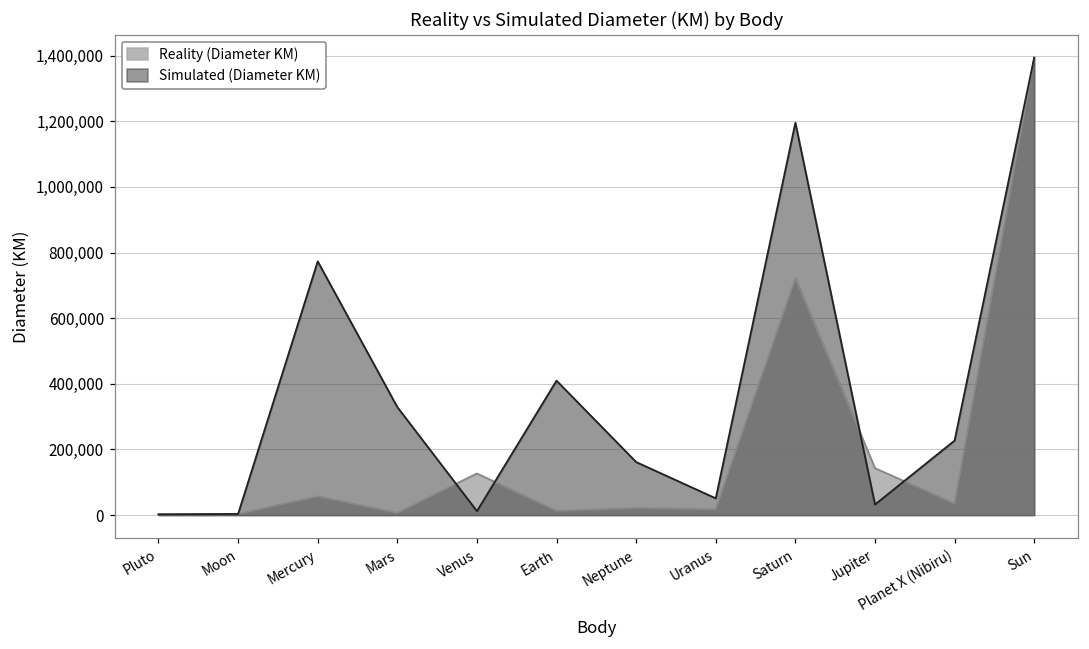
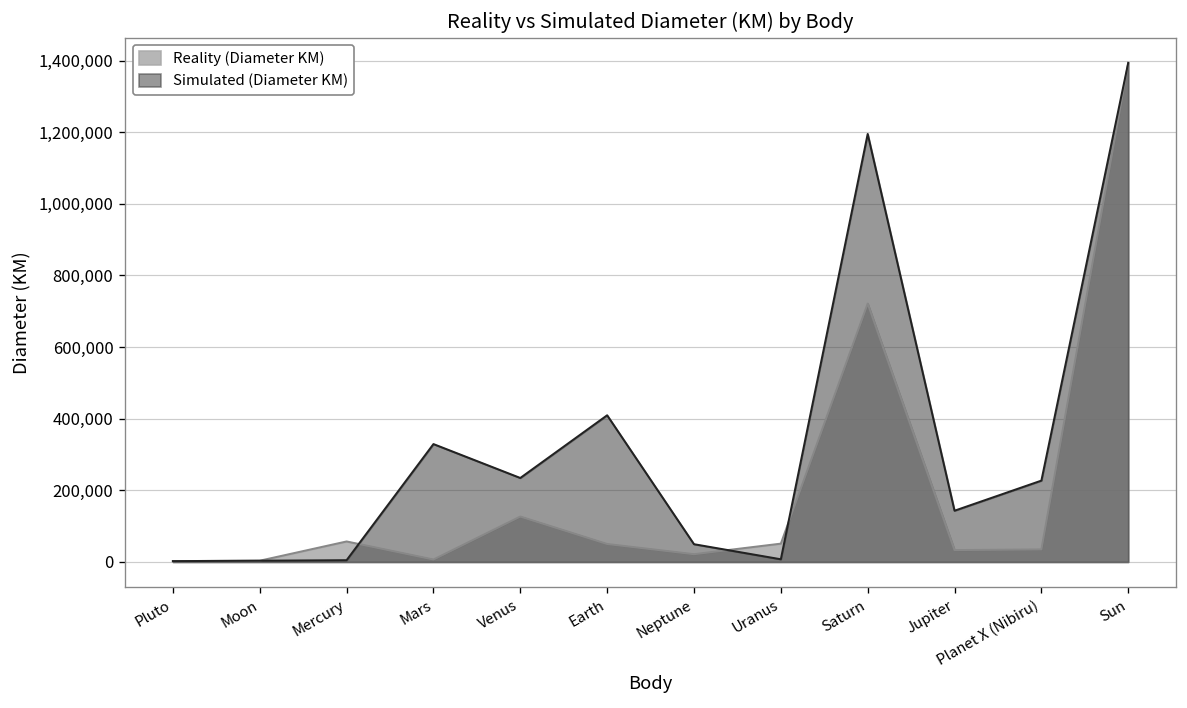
  {
    "Reality (Diameter KM)": {
      "Mercury": "60,000",
      "Mars": "10,000",
      "Venus": "130,000",
-     "Earth": "10,000",
+     "Earth": "50,000",
      "Neptune": "20,000",
-     "Uranus": "20,000",
+     "Uranus": "50,000",
      "Saturn": "720,000",
-     "Jupiter": "140,000",
+     "Jupiter": "30,000",
      "Planet X (Nibiru)": "40,000"
    },
    "Simulated (Diameter KM)": {
-     "Mercury": "770,000",
+     "Mercury": "0",
      "Mars": "330,000",
-     "Venus": "10,000",
+     "Venus": "230,000",
      "Earth": "410,000",
-     "Neptune": "160,000",
-     "Uranus": "50,000",
+     "Neptune": "50,000",
+     "Uranus": "10,000",
      "Saturn": "1,200,000",
-     "Jupiter": "30,000",
+     "Jupiter": "140,000",
      "Planet X (Nibiru)": "230,000"
    }
  }
